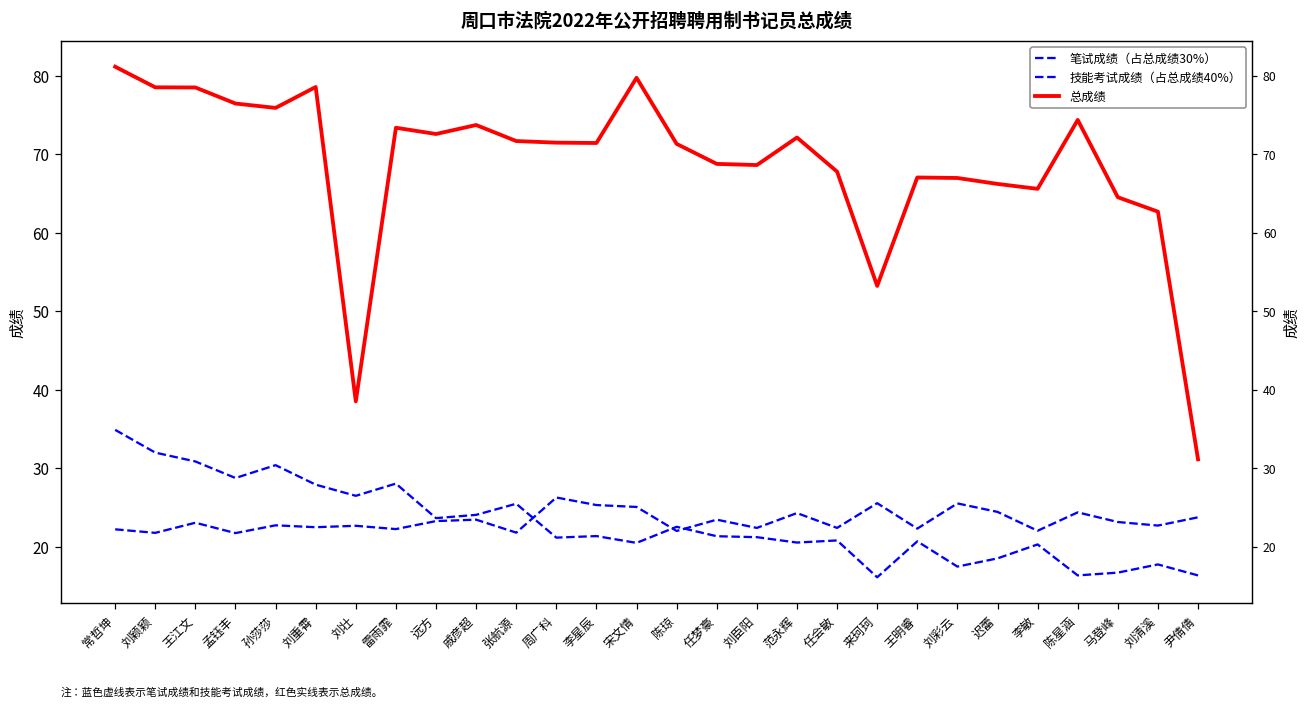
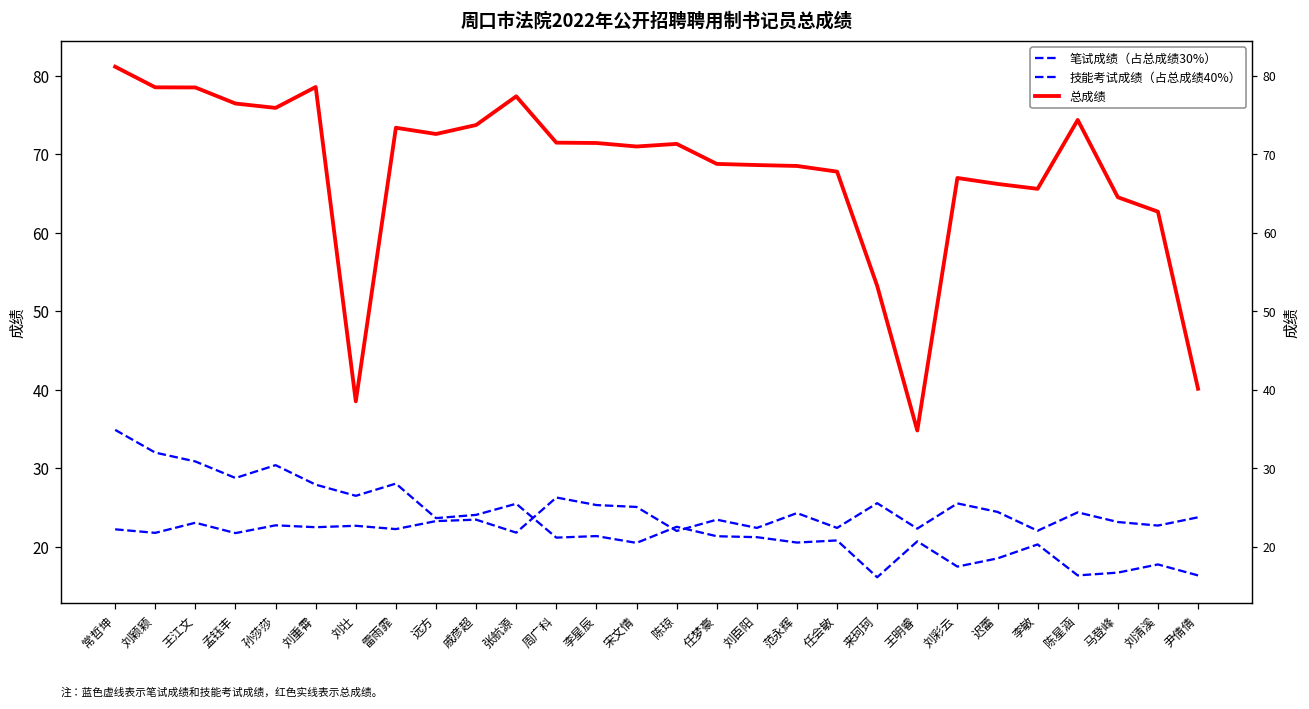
  {
    "总成绩": {
      "常哲坤": 81,
      "刘颖颖": 78,
      "王江文": 78,
      "孟钰丰": 76,
      "孙莎莎": 76,
      "刘重霄": 79,
      "刘壮": 39,
      "雷雨霏": 73,
      "远方": 73,
      "戚彦超": 74,
-     "张航源": 72,
+     "张航源": 77,
      "周广科": 71,
      "李星辰": 71,
-     "宋文情": 80,
+     "宋文情": 71,
      "陈琼": 71,
      "任梦豪": 69,
      "刘臣阳": 69,
-     "范永辉": 72,
+     "范永辉": 68,
      "任会敏": 68,
      "来珂珂": 53,
-     "王明睿": 67,
+     "王明睿": 35,
      "刘彩云": 67,
      "迟蕾": 66,
      "李敏": 66,
      "陈星涵": 74,
      "马登峰": 65,
      "刘清溪": 63,
-     "尹倩倩": 31
+     "尹倩倩": 40
    }
  }
